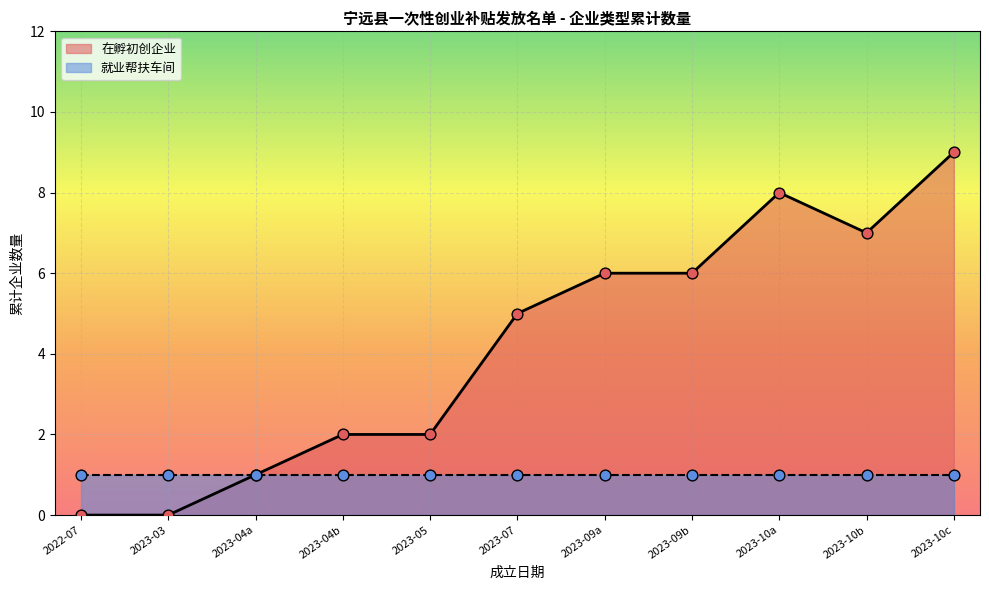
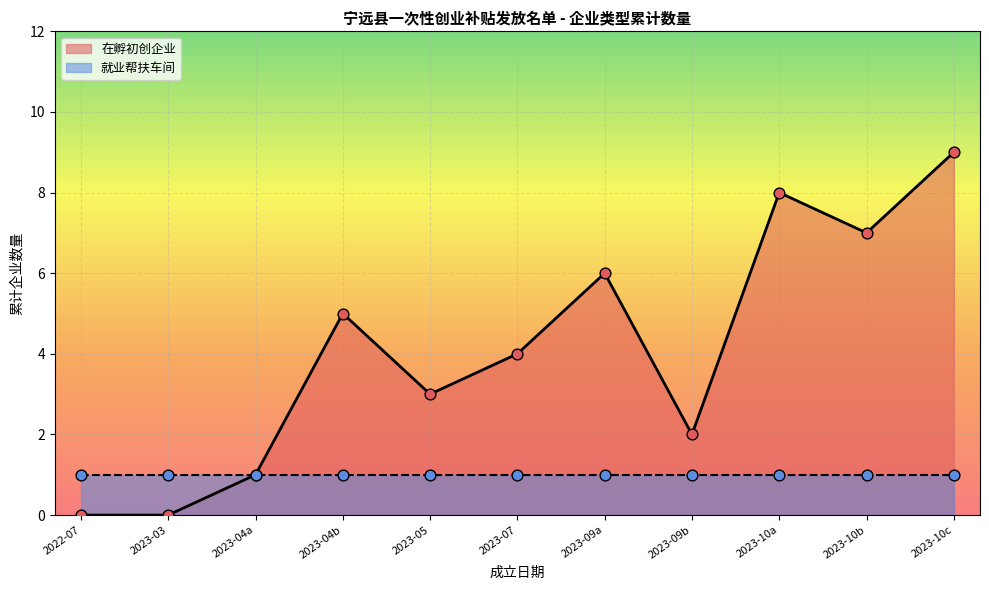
  {
    "在孵初创企业": {
      "2022-07": 0,
      "2023-03": 0,
-     "2023-04b": 2,
-     "2023-05": 2,
-     "2023-07": 5,
+     "2023-04b": 5,
+     "2023-05": 3,
+     "2023-07": 4,
      "2023-09a": 6,
-     "2023-09b": 6,
+     "2023-09b": 2,
      "2023-10a": 8,
      "2023-10b": 7,
      "2023-10c": 9
    },
    "就业帮扶车间": {
      "2022-07": 1,
      "2023-03": 1,
      "2023-04b": 1,
      "2023-05": 1,
      "2023-07": 1,
      "2023-09a": 1,
      "2023-09b": 1,
      "2023-10a": 1,
      "2023-10b": 1,
      "2023-10c": 1
    }
  }
